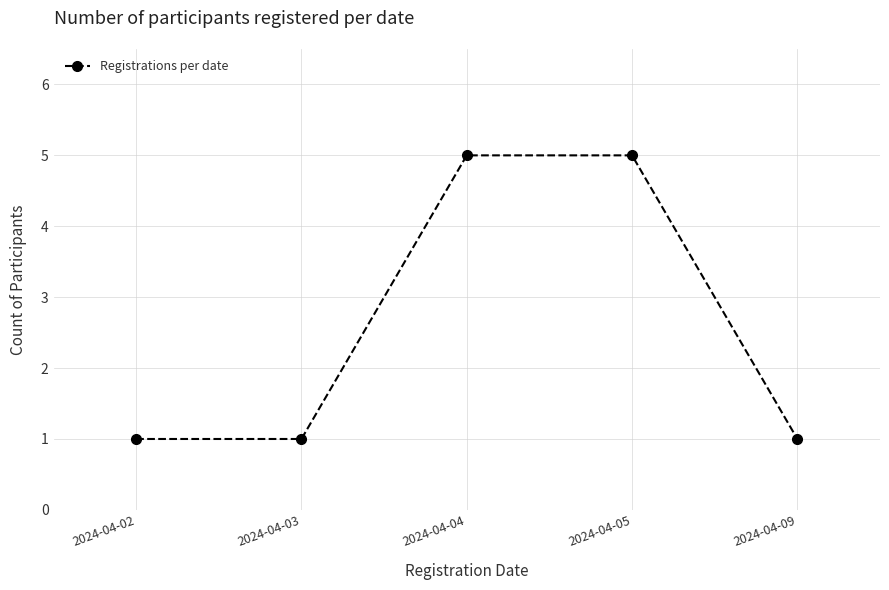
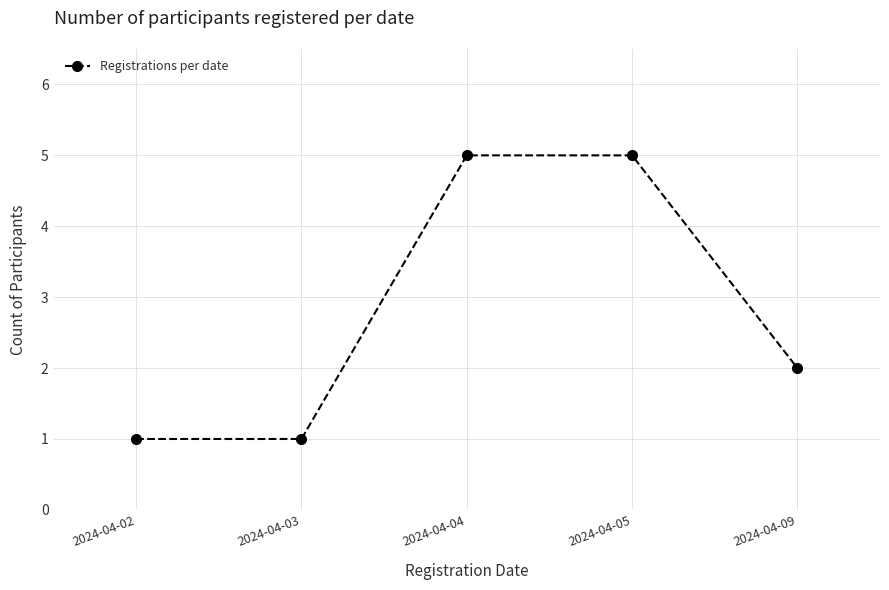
  {
    "2024-04-02": 1,
    "2024-04-03": 1,
    "2024-04-04": 5,
    "2024-04-05": 5,
-   "2024-04-09": 1
+   "2024-04-09": 2
  }
